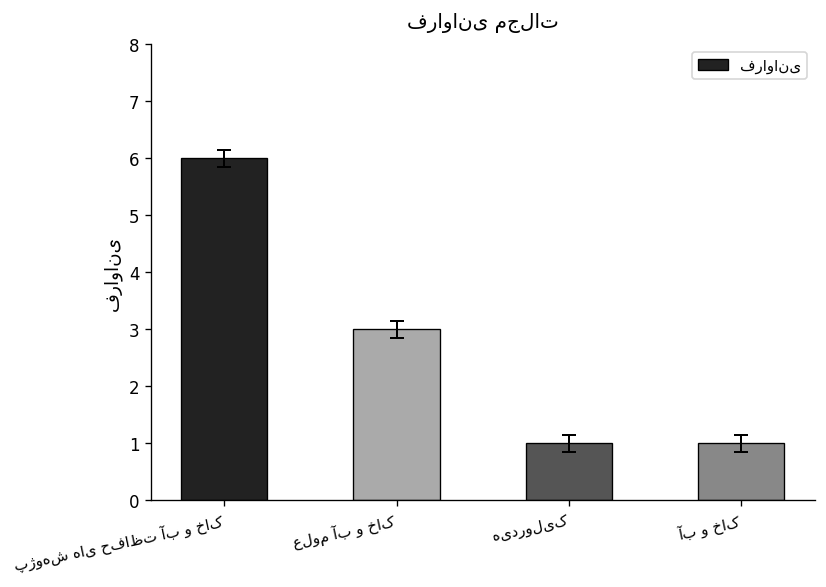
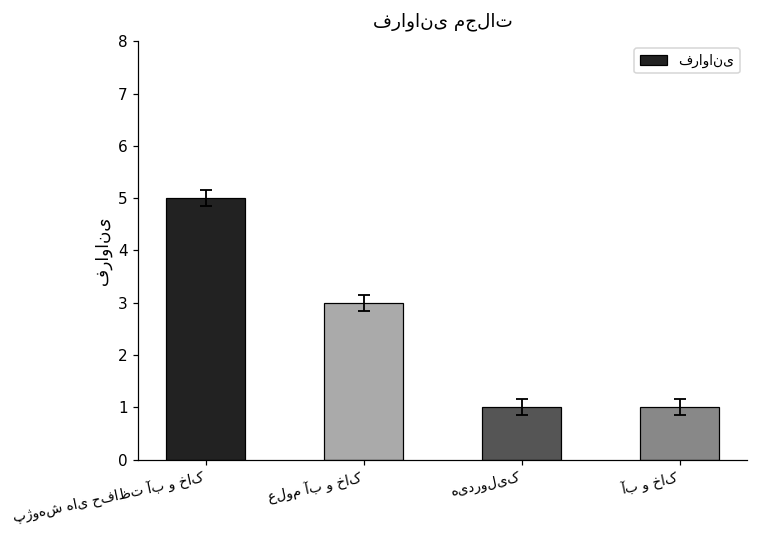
  {
    "فراوانی": {
-     "پژوهش های حفاظت آب و خاک": 6,
+     "پژوهش های حفاظت آب و خاک": 5,
      "علوم آب و خاک": 3,
      "هیدرولیک": 1,
      "آب و خاک": 1
    }
  }
